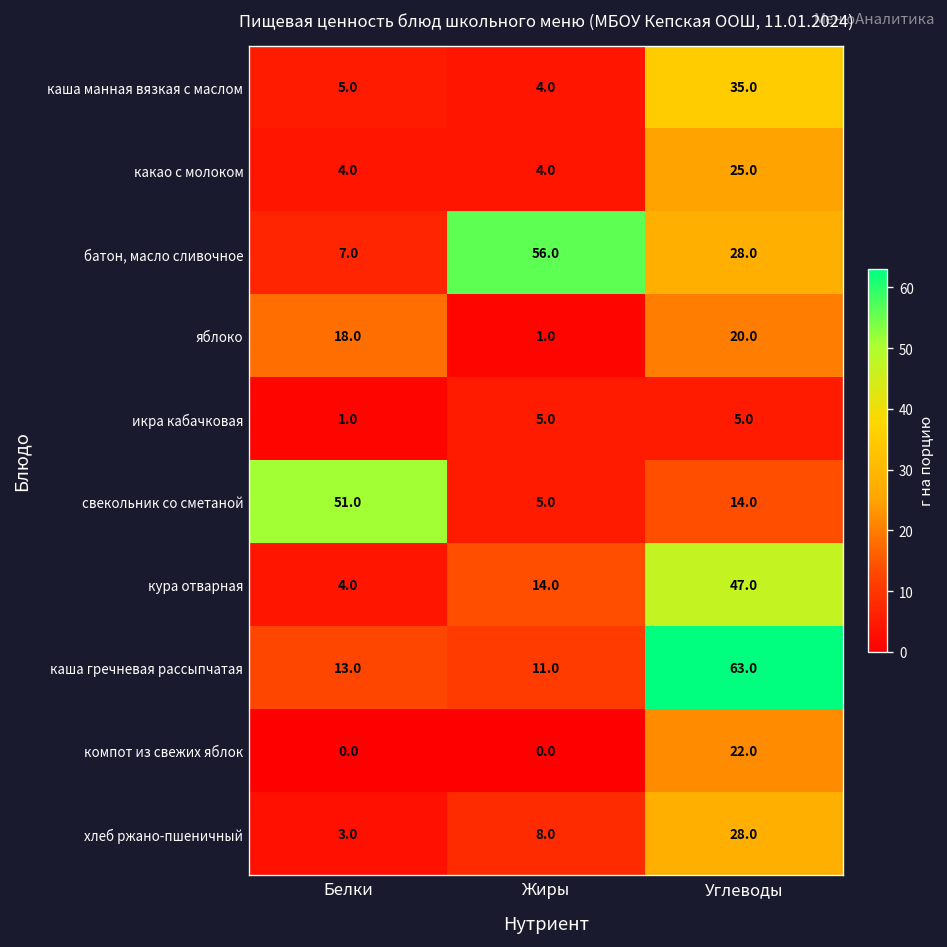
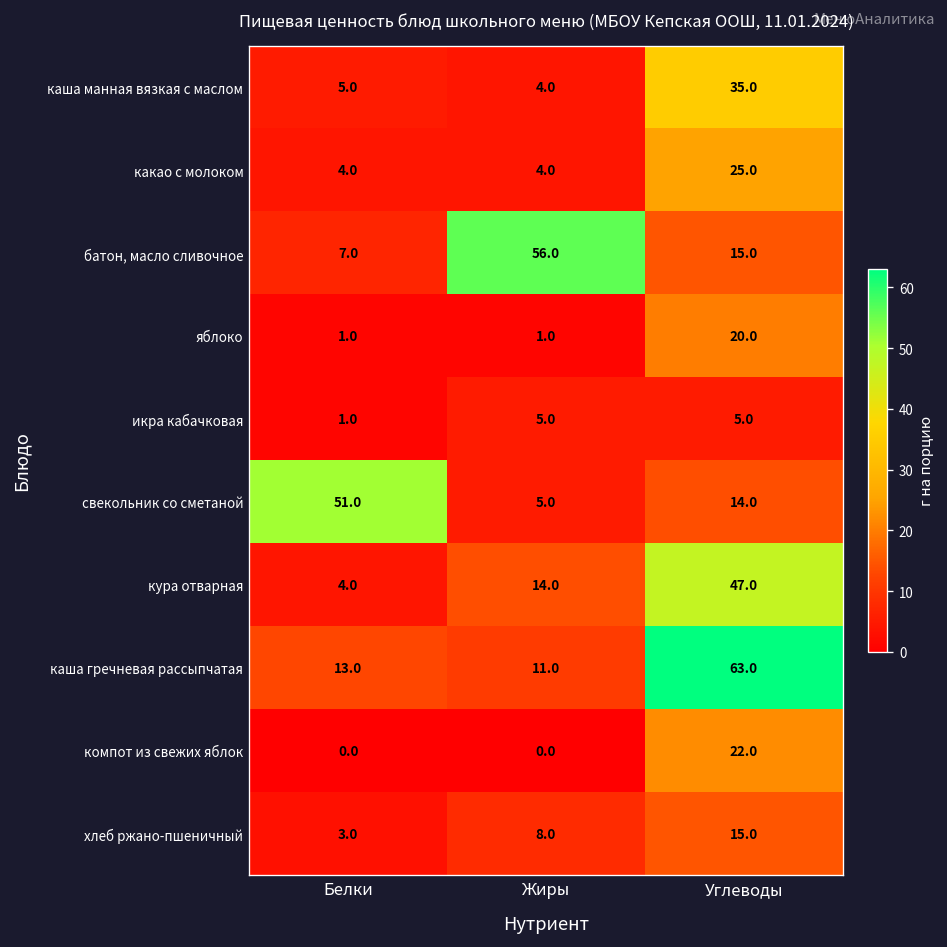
  {
    "каша манная вязкая с маслом": {
      "Белки": 5.0,
      "Жиры": 4.0,
      "Углеводы": 35.0
    },
    "какао с молоком": {
      "Белки": 4.0,
      "Жиры": 4.0,
      "Углеводы": 25.0
    },
    "батон, масло сливочное": {
      "Белки": 7.0,
      "Жиры": 56.0,
-     "Углеводы": 28.0
+     "Углеводы": 15.0
    },
    "яблоко": {
-     "Белки": 18.0,
+     "Белки": 1.0,
      "Жиры": 1.0,
      "Углеводы": 20.0
    },
    "икра кабачковая": {
      "Белки": 1.0,
      "Жиры": 5.0,
      "Углеводы": 5.0
    },
    "свекольник со сметаной": {
      "Белки": 51.0,
      "Жиры": 5.0,
      "Углеводы": 14.0
    },
    "кура отварная": {
      "Белки": 4.0,
      "Жиры": 14.0,
      "Углеводы": 47.0
    },
    "каша гречневая рассыпчатая": {
      "Белки": 13.0,
      "Жиры": 11.0,
      "Углеводы": 63.0
    },
    "компот из свежих яблок": {
      "Белки": 0.0,
      "Жиры": 0.0,
      "Углеводы": 22.0
    },
    "хлеб ржано-пшеничный": {
      "Белки": 3.0,
      "Жиры": 8.0,
-     "Углеводы": 28.0
+     "Углеводы": 15.0
    }
  }
